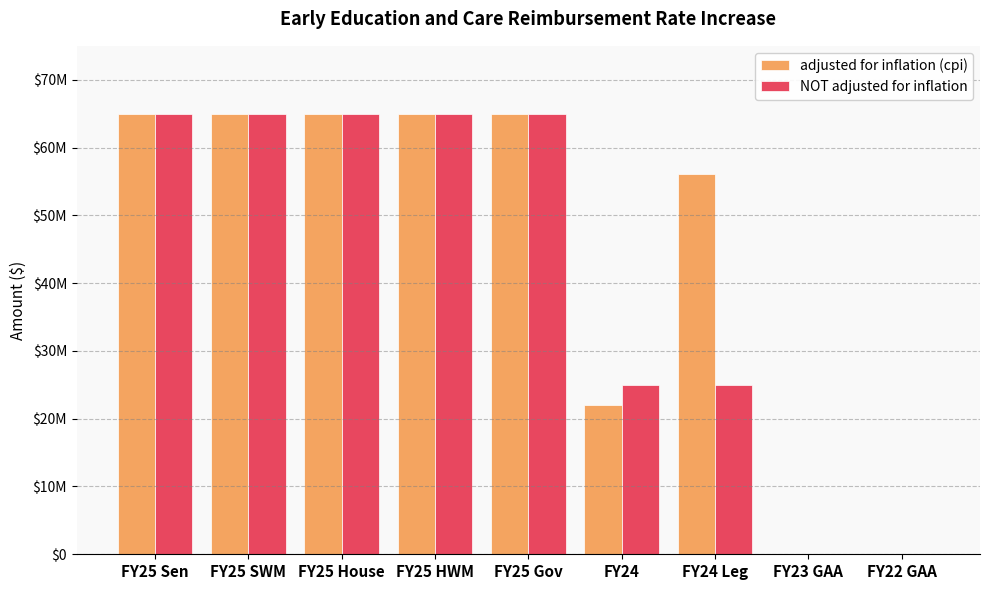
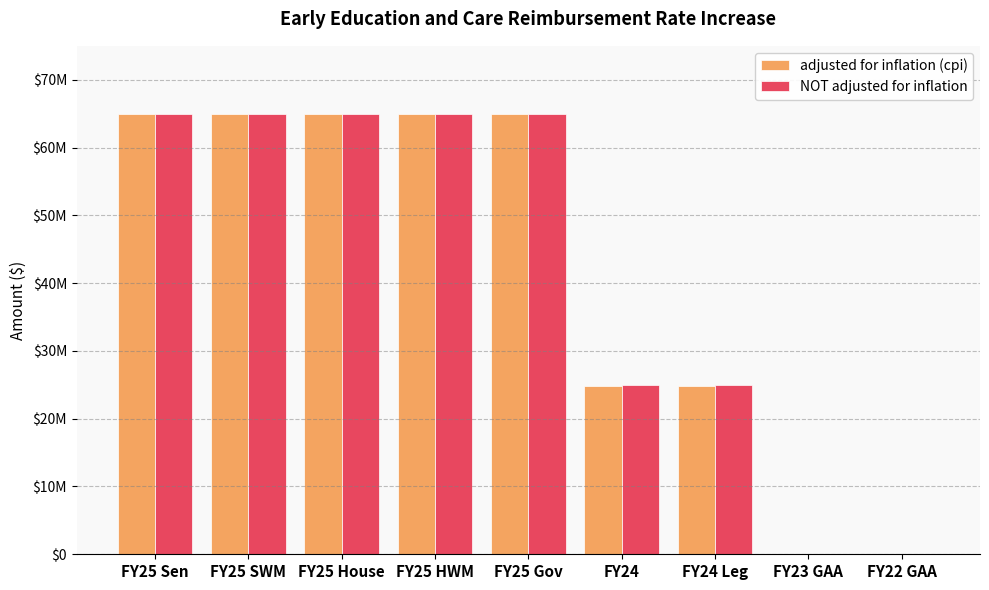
  {
    "adjusted for inflation (cpi)": {
      "FY25 Sen": "$65000000",
      "FY25 SWM": "$65000000",
      "FY25 House": "$65000000",
      "FY25 HWM": "$65000000",
      "FY25 Gov": "$65000000",
-     "FY24": "$22000000",
-     "FY24 Leg": "$56000000",
+     "FY24": "$25000000",
+     "FY24 Leg": "$25000000",
      "FY23 GAA": "$0",
      "FY22 GAA": "$0"
    },
    "NOT adjusted for inflation": {
      "FY25 Sen": "$65000000",
      "FY25 SWM": "$65000000",
      "FY25 House": "$65000000",
      "FY25 HWM": "$65000000",
      "FY25 Gov": "$65000000",
      "FY24": "$25000000",
      "FY24 Leg": "$25000000",
      "FY23 GAA": "$0",
      "FY22 GAA": "$0"
    }
  }
